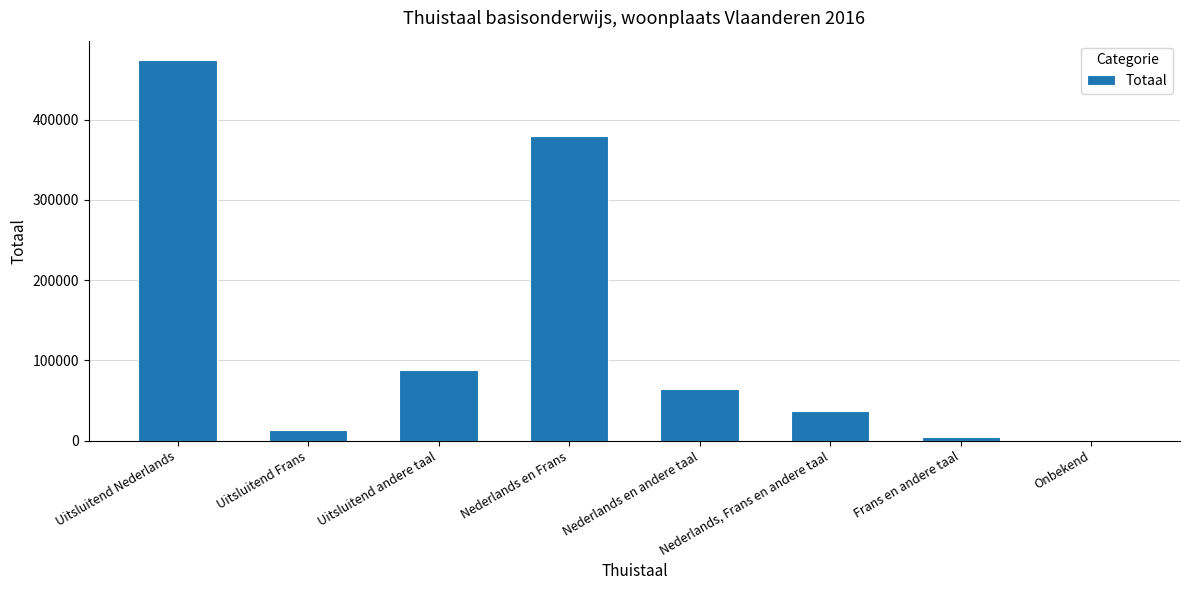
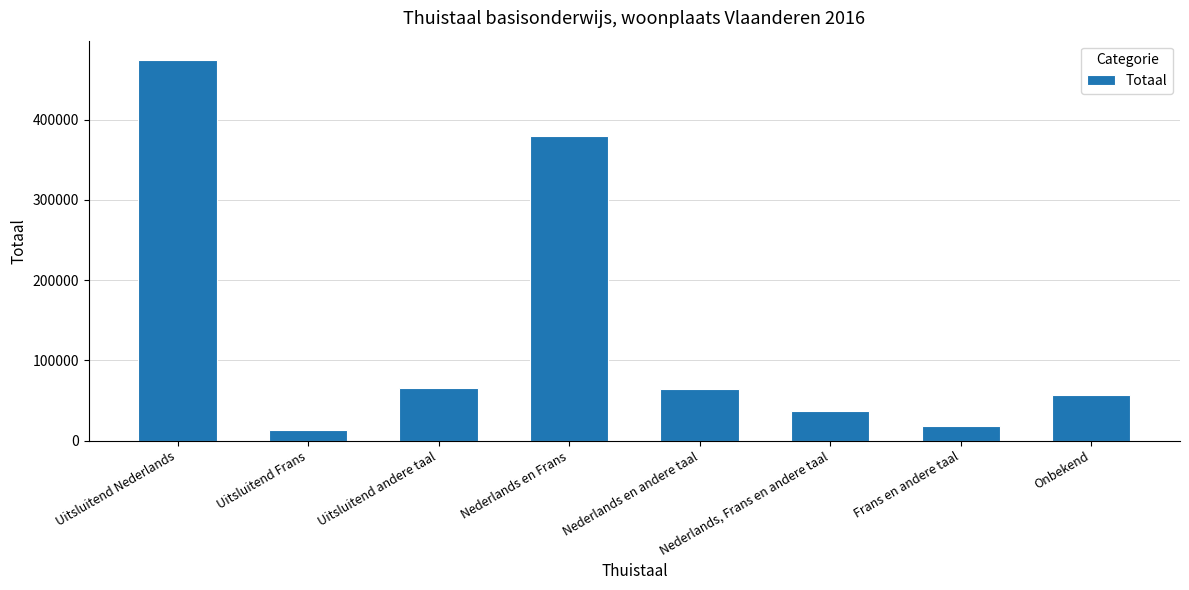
  {
    "Uitsluitend Nederlands": 470000,
    "Uitsluitend Frans": 10000,
-   "Uitsluitend andere taal": 90000,
+   "Uitsluitend andere taal": 70000,
    "Nederlands en Frans": 380000,
    "Nederlands en andere taal": 60000,
    "Nederlands, Frans en andere taal": 40000,
-   "Frans en andere taal": 10000,
-   "Onbekend": 0
+   "Frans en andere taal": 20000,
+   "Onbekend": 60000
  }
